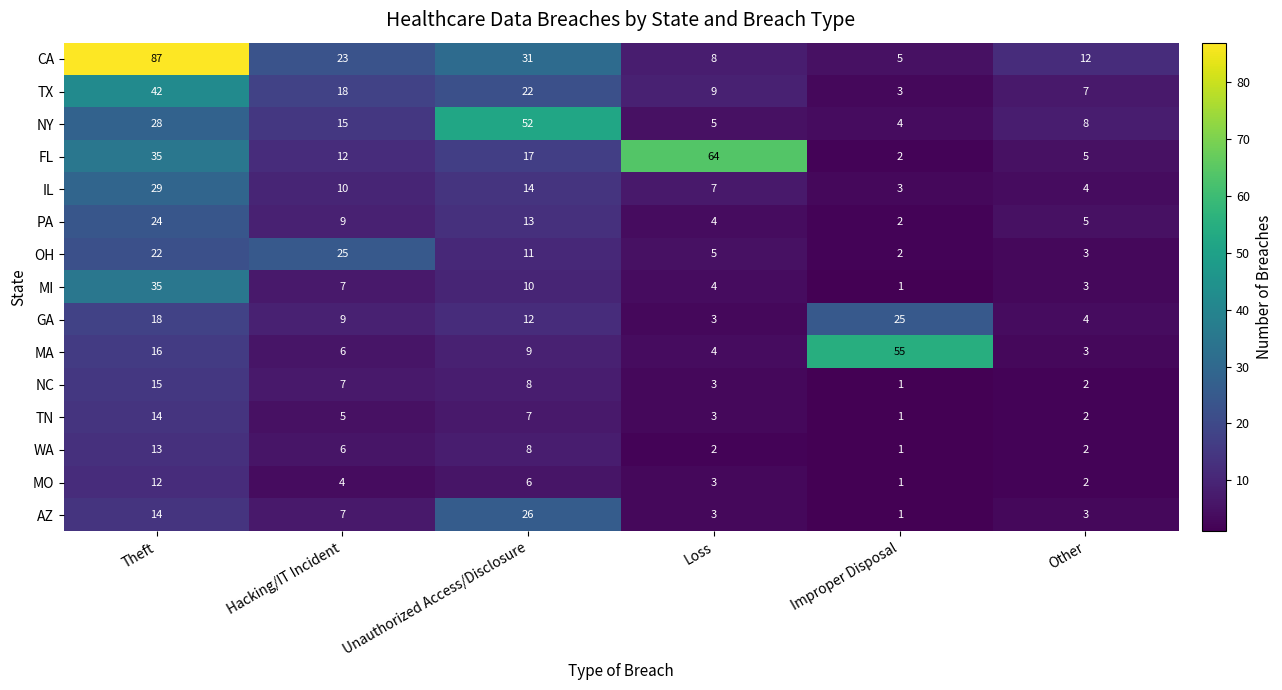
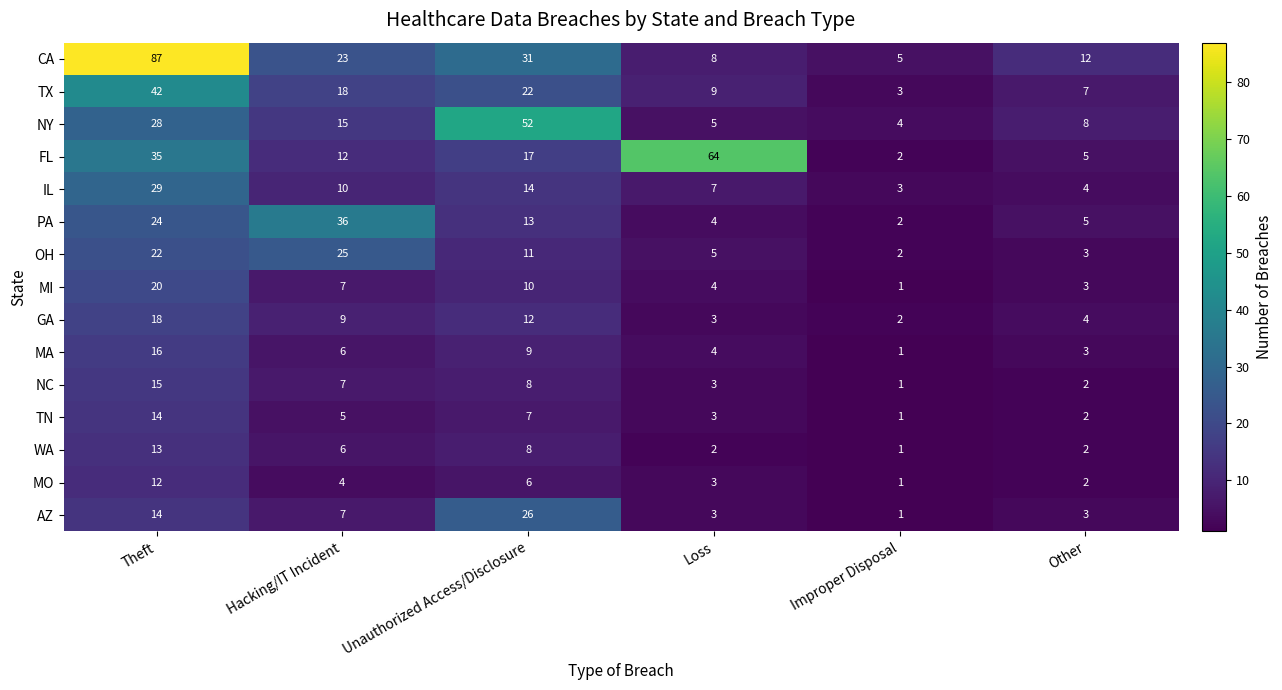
  {
    "CA": {
      "Theft": 87,
      "Hacking/IT Incident": 23,
      "Unauthorized Access/Disclosure": 31,
      "Loss": 8,
      "Improper Disposal": 5,
      "Other": 12
    },
    "TX": {
      "Theft": 42,
      "Hacking/IT Incident": 18,
      "Unauthorized Access/Disclosure": 22,
      "Loss": 9,
      "Improper Disposal": 3,
      "Other": 7
    },
    "NY": {
      "Theft": 28,
      "Hacking/IT Incident": 15,
      "Unauthorized Access/Disclosure": 52,
      "Loss": 5,
      "Improper Disposal": 4,
      "Other": 8
    },
    "FL": {
      "Theft": 35,
      "Hacking/IT Incident": 12,
      "Unauthorized Access/Disclosure": 17,
      "Loss": 64,
      "Improper Disposal": 2,
      "Other": 5
    },
    "IL": {
      "Theft": 29,
      "Hacking/IT Incident": 10,
      "Unauthorized Access/Disclosure": 14,
      "Loss": 7,
      "Improper Disposal": 3,
      "Other": 4
    },
    "PA": {
      "Theft": 24,
-     "Hacking/IT Incident": 9,
+     "Hacking/IT Incident": 36,
      "Unauthorized Access/Disclosure": 13,
      "Loss": 4,
      "Improper Disposal": 2,
      "Other": 5
    },
    "OH": {
      "Theft": 22,
      "Hacking/IT Incident": 25,
      "Unauthorized Access/Disclosure": 11,
      "Loss": 5,
      "Improper Disposal": 2,
      "Other": 3
    },
    "MI": {
-     "Theft": 35,
+     "Theft": 20,
      "Hacking/IT Incident": 7,
      "Unauthorized Access/Disclosure": 10,
      "Loss": 4,
      "Improper Disposal": 1,
      "Other": 3
    },
    "GA": {
      "Theft": 18,
      "Hacking/IT Incident": 9,
      "Unauthorized Access/Disclosure": 12,
      "Loss": 3,
-     "Improper Disposal": 25,
+     "Improper Disposal": 2,
      "Other": 4
    },
    "MA": {
      "Theft": 16,
      "Hacking/IT Incident": 6,
      "Unauthorized Access/Disclosure": 9,
      "Loss": 4,
-     "Improper Disposal": 55,
+     "Improper Disposal": 1,
      "Other": 3
    },
    "NC": {
      "Theft": 15,
      "Hacking/IT Incident": 7,
      "Unauthorized Access/Disclosure": 8,
      "Loss": 3,
      "Improper Disposal": 1,
      "Other": 2
    },
    "TN": {
      "Theft": 14,
      "Hacking/IT Incident": 5,
      "Unauthorized Access/Disclosure": 7,
      "Loss": 3,
      "Improper Disposal": 1,
      "Other": 2
    },
    "WA": {
      "Theft": 13,
      "Hacking/IT Incident": 6,
      "Unauthorized Access/Disclosure": 8,
      "Loss": 2,
      "Improper Disposal": 1,
      "Other": 2
    },
    "MO": {
      "Theft": 12,
      "Hacking/IT Incident": 4,
      "Unauthorized Access/Disclosure": 6,
      "Loss": 3,
      "Improper Disposal": 1,
      "Other": 2
    },
    "AZ": {
      "Theft": 14,
      "Hacking/IT Incident": 7,
      "Unauthorized Access/Disclosure": 26,
      "Loss": 3,
      "Improper Disposal": 1,
      "Other": 3
    }
  }
